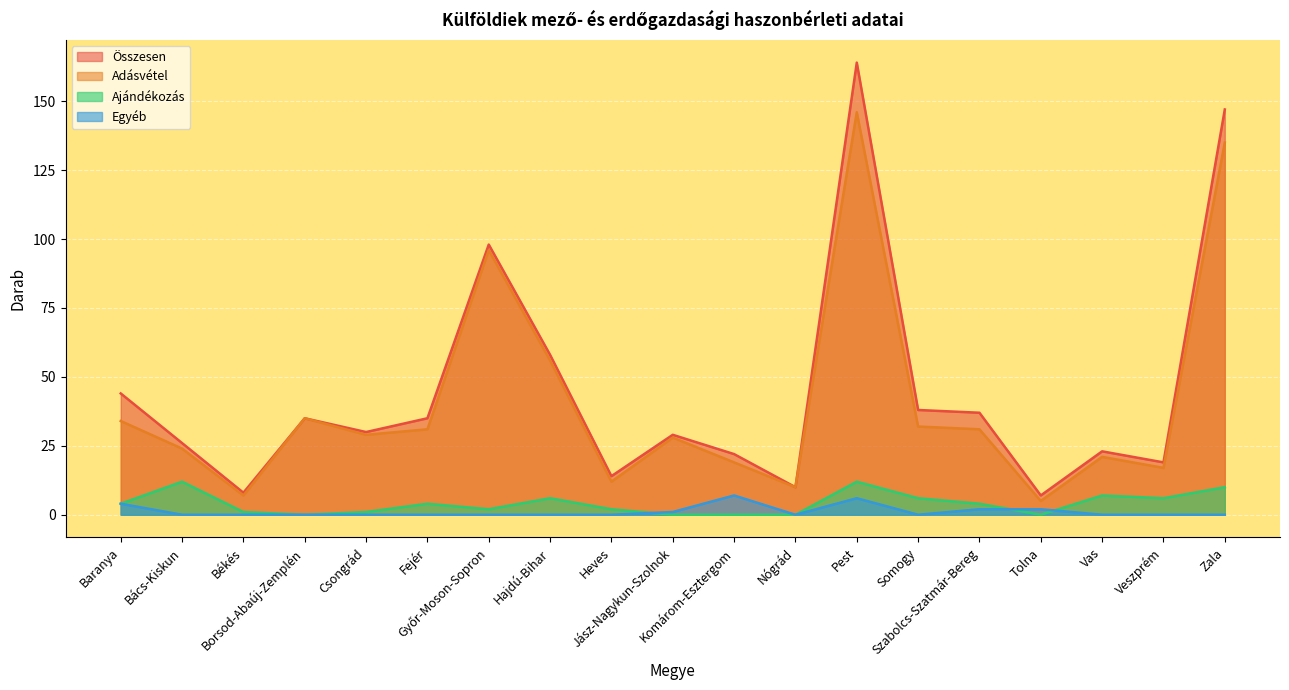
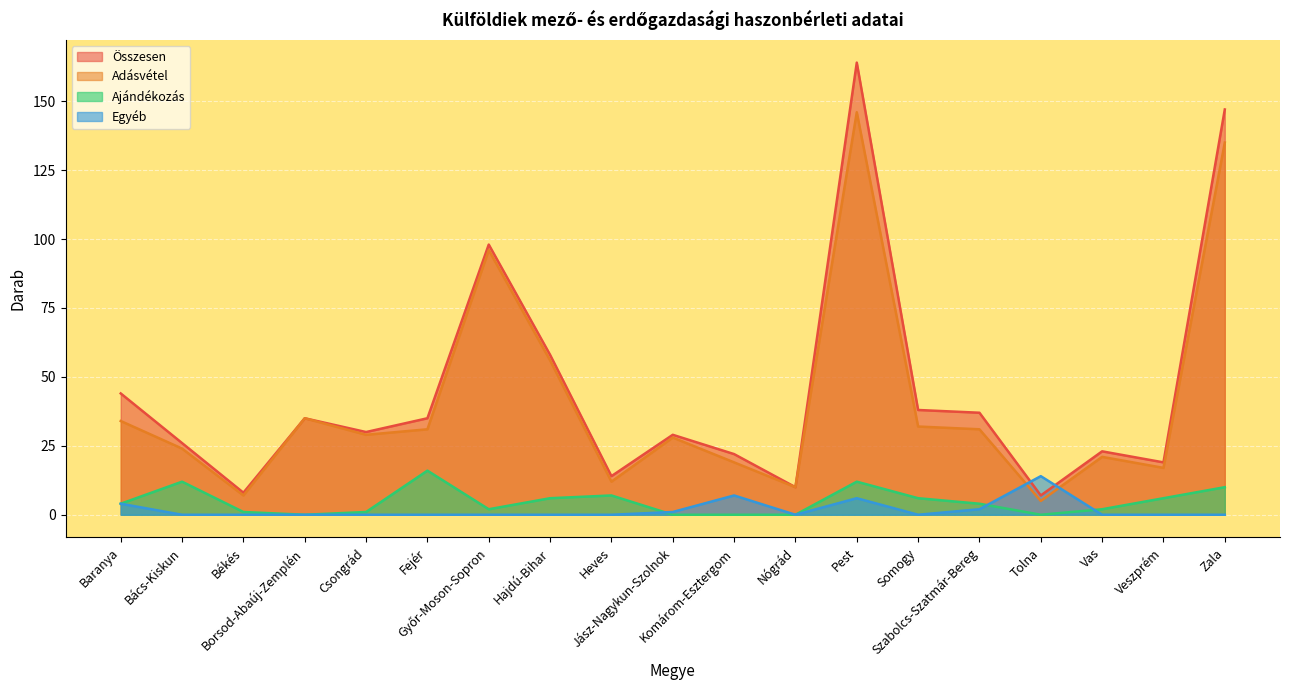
  {
    "Ajándékozás": {
      "Bács-Kiskun": 12,
      "Békés": 1,
      "Csongrád": 1,
-     "Fejér": 4,
+     "Fejér": 16,
      "Győr-Moson-Sopron": 2,
      "Hajdú-Bihar": 6,
-     "Heves": 2,
+     "Heves": 7,
      "Jász-Nagykun-Szolnok": 0,
      "Komárom-Esztergom": 0,
      "Pest": 12,
      "Somogy": 6,
      "Szabolcs-Szatmár-Bereg": 4,
      "Tolna": 0,
-     "Vas": 7,
+     "Vas": 2,
      "Veszprém": 6,
      "Zala": 10
    },
    "Egyéb": {
      "Bács-Kiskun": 0,
      "Békés": 0,
      "Csongrád": 0,
      "Fejér": 0,
      "Győr-Moson-Sopron": 0,
      "Hajdú-Bihar": 0,
      "Heves": 0,
      "Jász-Nagykun-Szolnok": 1,
      "Komárom-Esztergom": 7,
      "Pest": 6,
      "Somogy": 0,
      "Szabolcs-Szatmár-Bereg": 2,
-     "Tolna": 2,
+     "Tolna": 14,
      "Vas": 0,
      "Veszprém": 0,
      "Zala": 0
    }
  }
